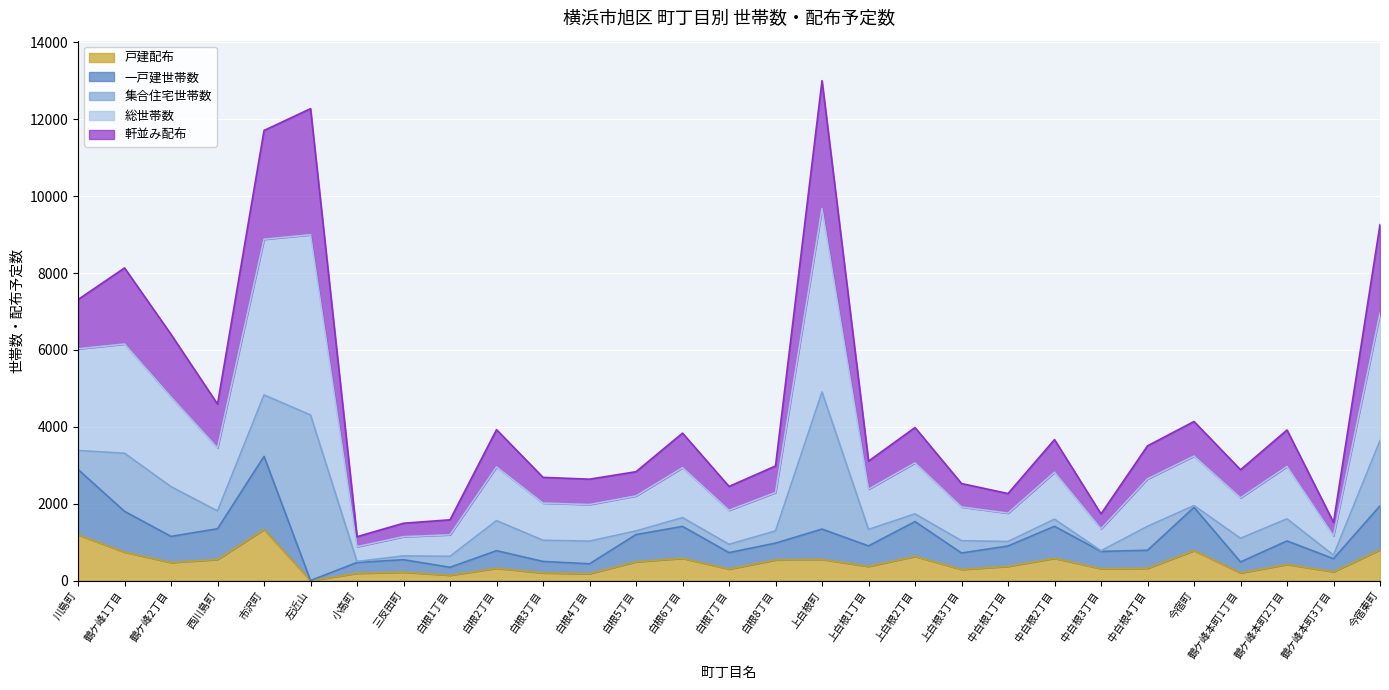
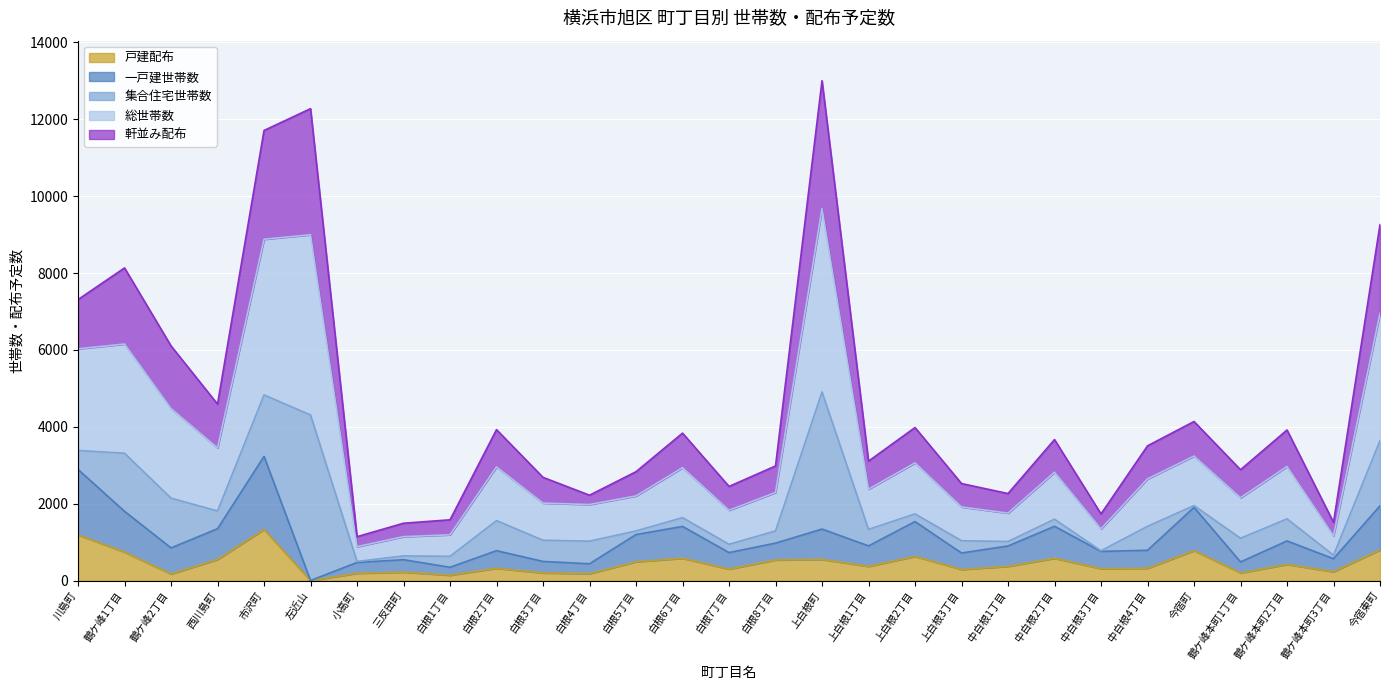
  {
    "戸建配布": {
      "川島町": 1200,
      "鶴ケ峰1丁目": 700,
-     "鶴ケ峰2丁目": 500,
+     "鶴ケ峰2丁目": 200,
      "西川島町": 600,
      "市沢町": 1300,
      "小高町": 200,
      "三反田町": 200,
      "白根1丁目": 100,
      "白根2丁目": 300,
      "白根3丁目": 200,
      "白根4丁目": 200,
      "白根5丁目": 500,
      "白根6丁目": 600,
      "白根7丁目": 300,
      "白根8丁目": 500,
      "上白根町": 600,
      "上白根1丁目": 400,
      "上白根2丁目": 600,
      "上白根3丁目": 300,
      "中白根1丁目": 400,
      "中白根2丁目": 600,
      "中白根3丁目": 300,
      "中白根4丁目": 300,
      "今宿町": 800,
      "鶴ケ峰本町1丁目": 200,
      "鶴ケ峰本町2丁目": 400,
      "鶴ケ峰本町3丁目": 200,
      "今宿東町": 800
    },
    "一戸建世帯数": {
      "川島町": 1700,
      "鶴ケ峰1丁目": 1100,
      "鶴ケ峰2丁目": 700,
      "西川島町": 800,
      "市沢町": 1900,
      "三反田町": 300,
      "白根1丁目": 200,
      "白根2丁目": 500,
      "白根3丁目": 300,
      "白根4丁目": 300,
      "白根5丁目": 700,
      "白根6丁目": 800,
      "白根7丁目": 400,
      "白根8丁目": 400,
      "上白根町": 800,
      "上白根1丁目": 500,
      "上白根2丁目": 900,
      "上白根3丁目": 400,
      "中白根1丁目": 500,
      "中白根2丁目": 800,
      "中白根4丁目": 500,
      "鶴ケ峰本町1丁目": 300,
      "鶴ケ峰本町2丁目": 600,
      "鶴ケ峰本町3丁目": 300,
      "今宿東町": 1100
    },
    "軒並み配布": {
      "川島町": 1300,
      "鶴ケ峰1丁目": 2000,
      "鶴ケ峰2丁目": 1600,
      "西川島町": 1100,
      "市沢町": 2800,
      "左近山": 3300,
      "小高町": 300,
      "三反田町": 400,
      "白根1丁目": 400,
      "白根2丁目": 1000,
      "白根3丁目": 700,
-     "白根4丁目": 700,
+     "白根4丁目": 200,
      "白根5丁目": 600,
      "白根6丁目": 900,
      "白根7丁目": 600,
      "白根8丁目": 700,
      "上白根町": 3300,
      "上白根1丁目": 700,
      "上白根2丁目": 900,
      "上白根3丁目": 600,
      "中白根1丁目": 500,
      "中白根2丁目": 900,
      "中白根3丁目": 400,
      "中白根4丁目": 900,
      "今宿町": 900,
      "鶴ケ峰本町1丁目": 700,
      "鶴ケ峰本町2丁目": 1000,
      "鶴ケ峰本町3丁目": 400,
      "今宿東町": 2300
    }
  }
